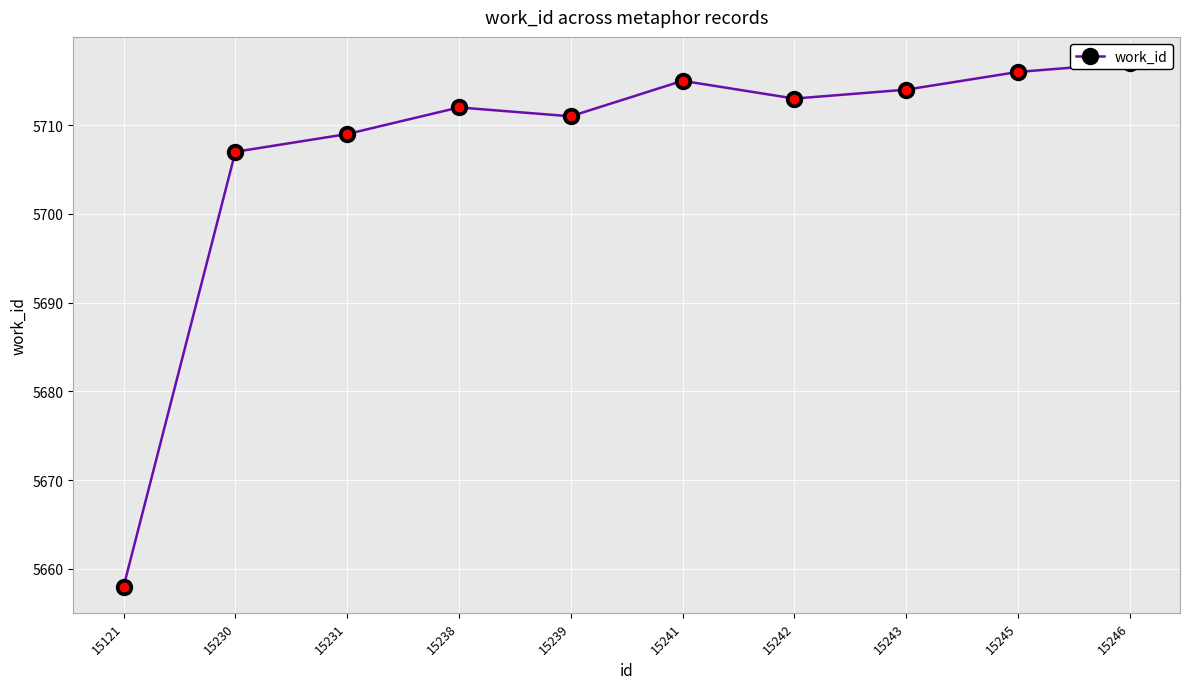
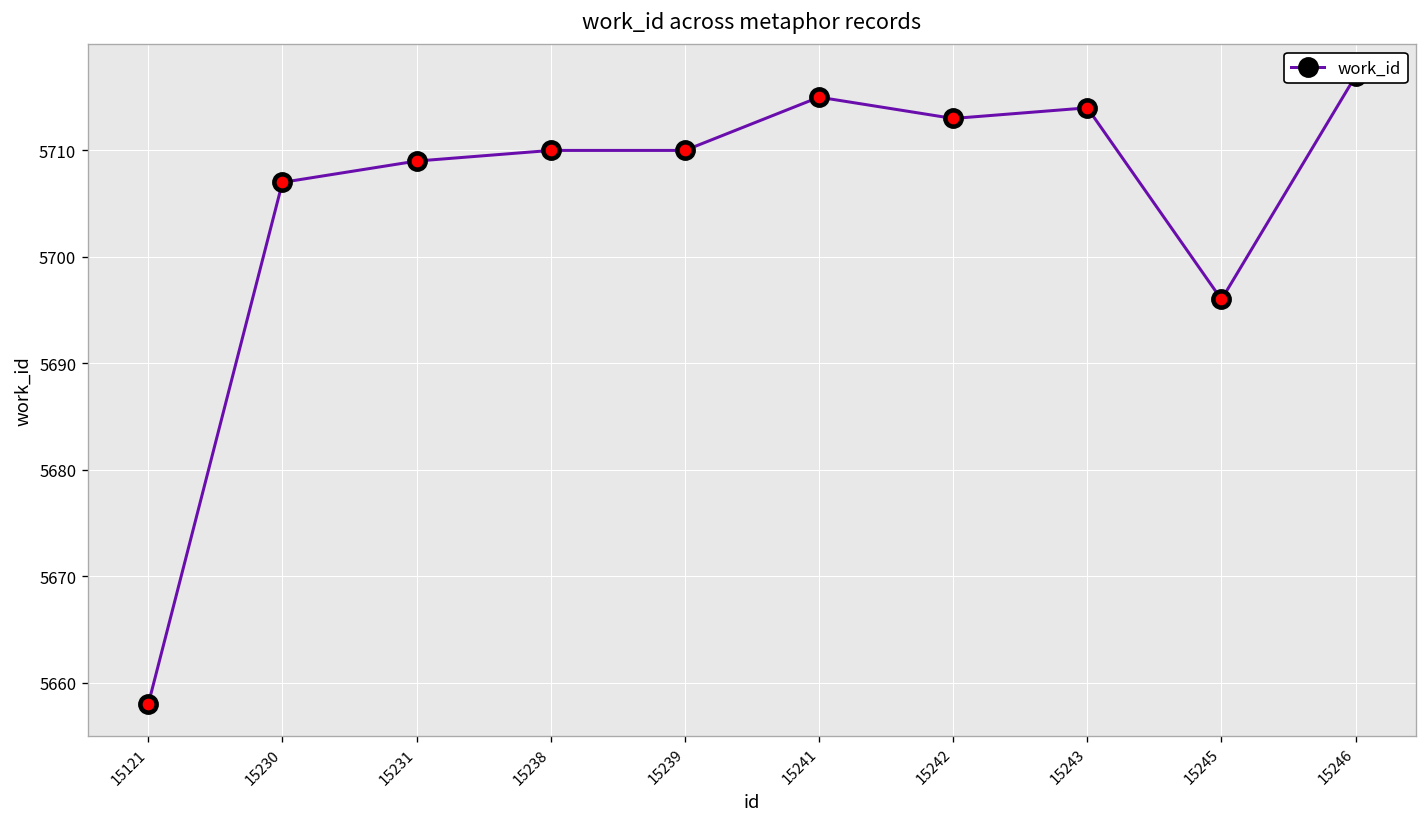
  {
    "15121": 5658,
    "15230": 5707,
    "15231": 5709,
-   "15238": 5712,
-   "15239": 5711,
+   "15238": 5710,
+   "15239": 5710,
    "15241": 5715,
    "15242": 5713,
    "15243": 5714,
-   "15245": 5716
+   "15245": 5696
  }
